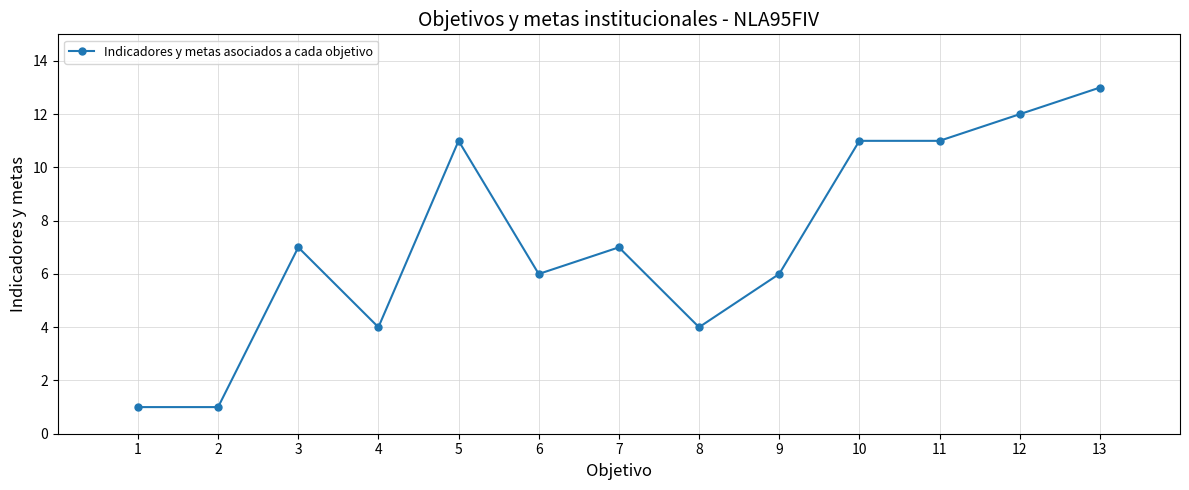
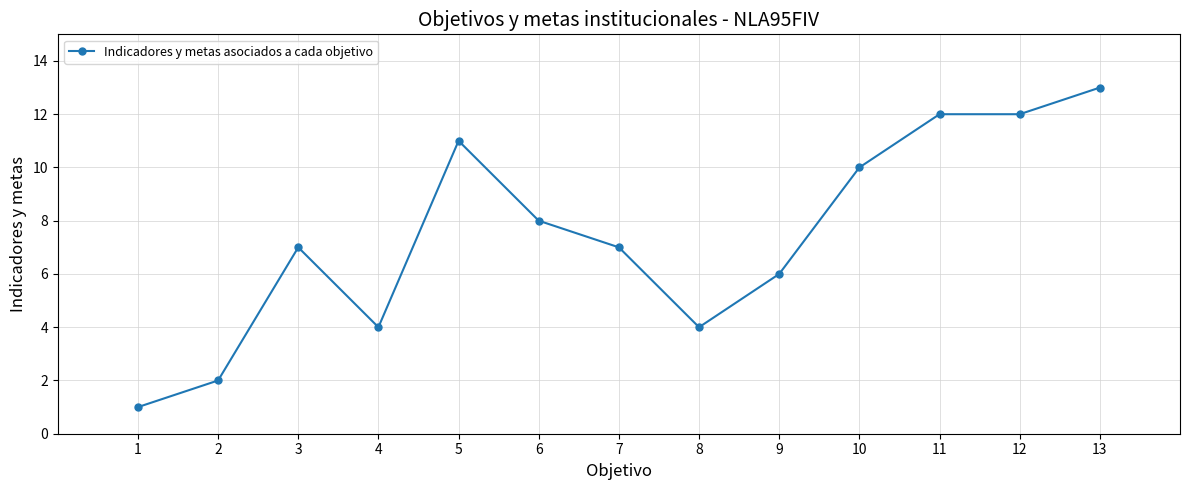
  {
    "1": 1,
-   "2": 1,
+   "2": 2,
    "3": 7,
    "4": 4,
    "5": 11,
-   "6": 6,
+   "6": 8,
    "7": 7,
    "8": 4,
    "9": 6,
-   "10": 11,
-   "11": 11,
+   "10": 10,
+   "11": 12,
    "12": 12,
    "13": 13
  }
